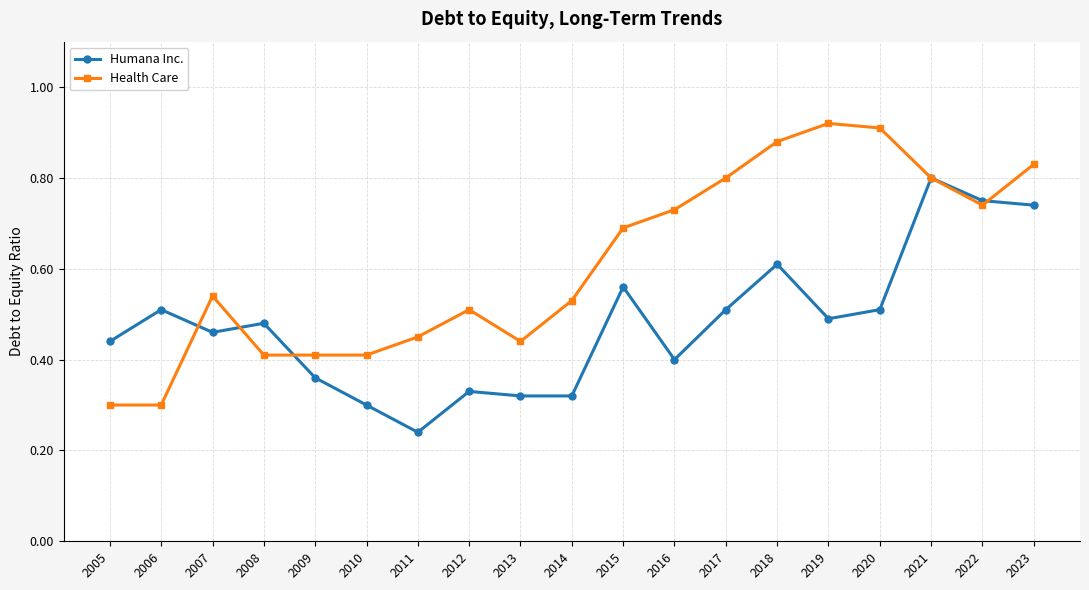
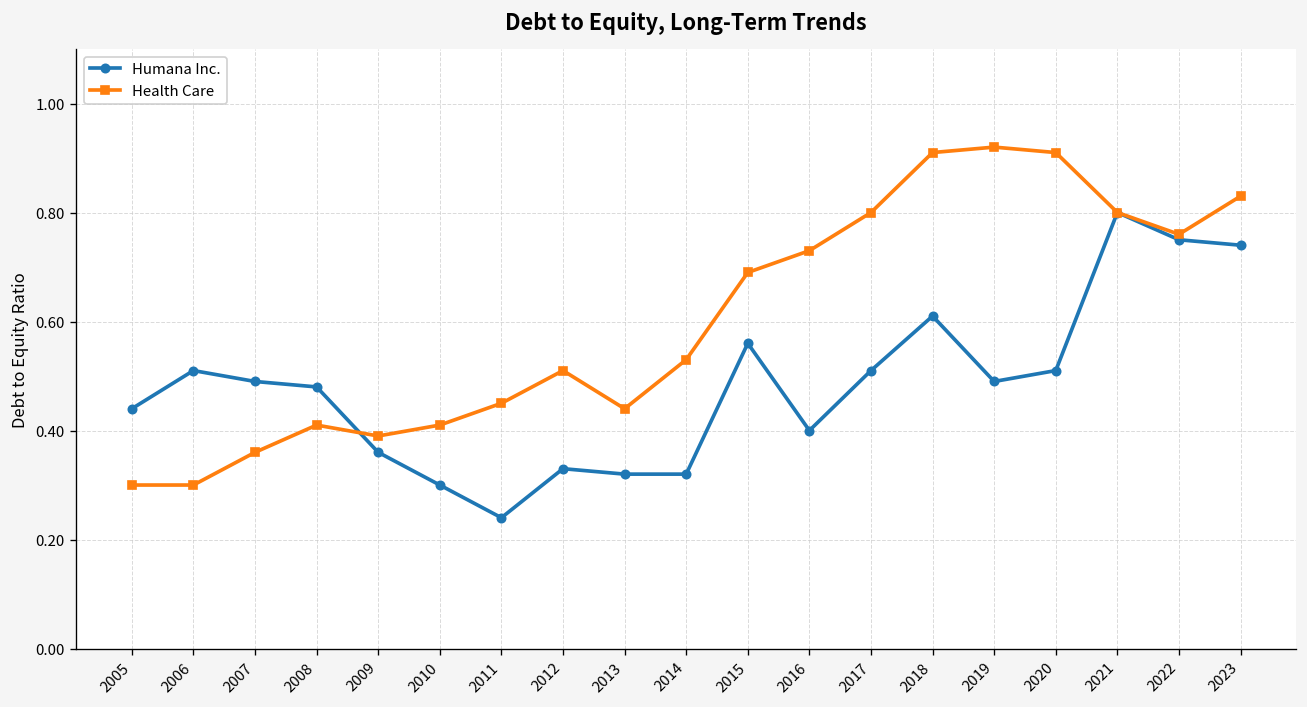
  {
    "Humana Inc.": {
      "2005": 0.44,
      "2006": 0.51,
-     "2007": 0.46,
+     "2007": 0.49,
      "2008": 0.48,
      "2009": 0.36,
      "2010": 0.30,
      "2011": 0.24,
      "2012": 0.33,
      "2013": 0.32,
      "2014": 0.32,
      "2015": 0.56,
      "2016": 0.40,
      "2017": 0.51,
      "2018": 0.61,
      "2019": 0.49,
      "2020": 0.51,
      "2022": 0.75,
      "2023": 0.74
    },
    "Health Care": {
      "2005": 0.30,
      "2006": 0.30,
-     "2007": 0.54,
+     "2007": 0.36,
      "2008": 0.41,
-     "2009": 0.41,
+     "2009": 0.39,
      "2010": 0.41,
      "2011": 0.45,
      "2012": 0.51,
      "2013": 0.44,
      "2014": 0.53,
      "2015": 0.69,
      "2016": 0.73,
      "2017": 0.80,
-     "2018": 0.88,
+     "2018": 0.91,
      "2019": 0.92,
      "2020": 0.91,
-     "2022": 0.74,
+     "2022": 0.76,
      "2023": 0.83
    }
  }
